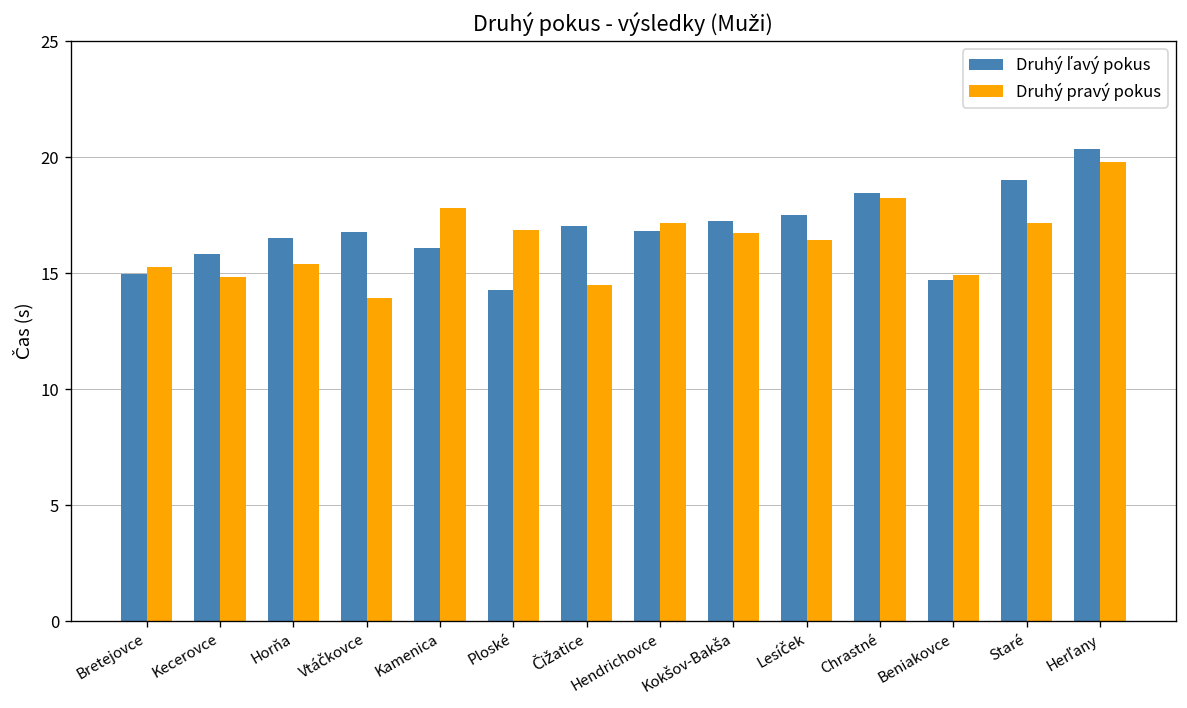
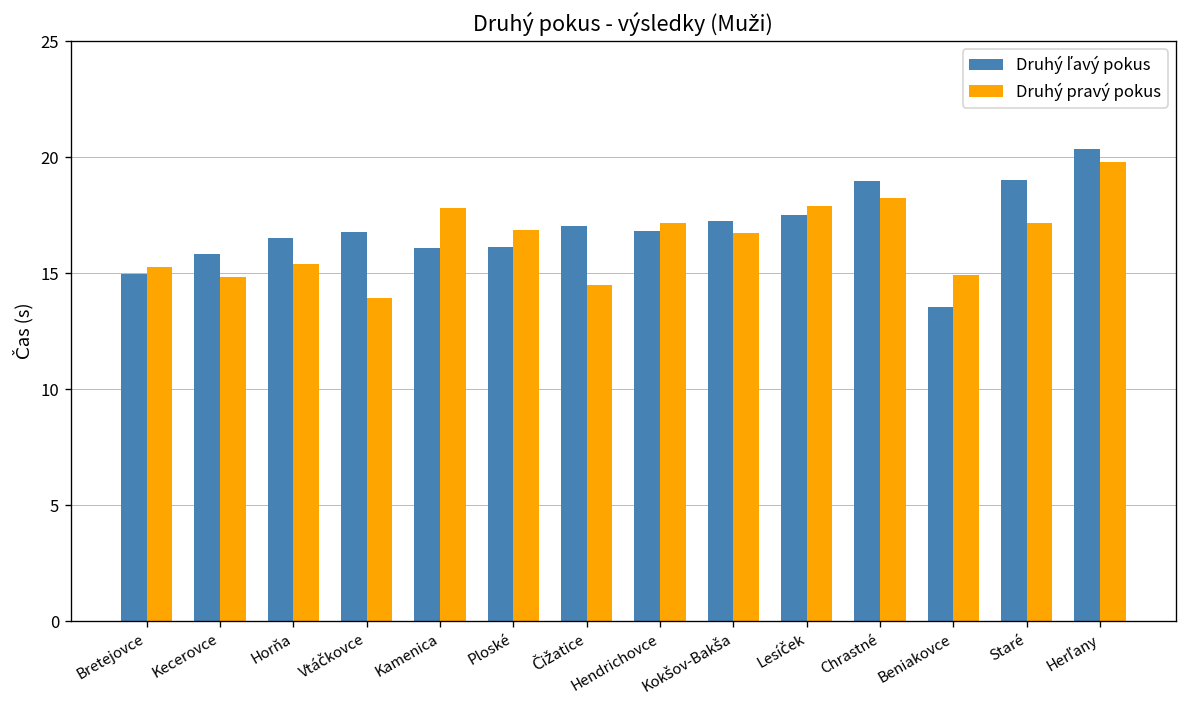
  {
    "Druhý ľavý pokus": {
      "Bretejovce": 15.0,
      "Kecerovce": 15.8,
      "Horňa": 16.5,
      "Vtáčkovce": 16.8,
      "Kamenica": 16.1,
-     "Ploské": 14.3,
+     "Ploské": 16.1,
      "Čižatice": 17.0,
      "Hendrichovce": 16.8,
      "Kokšov-Bakša": 17.2,
      "Lesíček": 17.5,
-     "Chrastné": 18.4,
-     "Beniakovce": 14.7,
+     "Chrastné": 19.0,
+     "Beniakovce": 13.5,
      "Staré": 19.0,
      "Herľany": 20.4
    },
    "Druhý pravý pokus": {
      "Bretejovce": 15.3,
      "Kecerovce": 14.8,
      "Horňa": 15.4,
      "Vtáčkovce": 13.9,
      "Kamenica": 17.8,
      "Ploské": 16.9,
      "Čižatice": 14.5,
      "Hendrichovce": 17.2,
      "Kokšov-Bakša": 16.7,
-     "Lesíček": 16.4,
+     "Lesíček": 17.9,
      "Chrastné": 18.2,
      "Beniakovce": 14.9,
      "Staré": 17.1,
      "Herľany": 19.8
    }
  }
